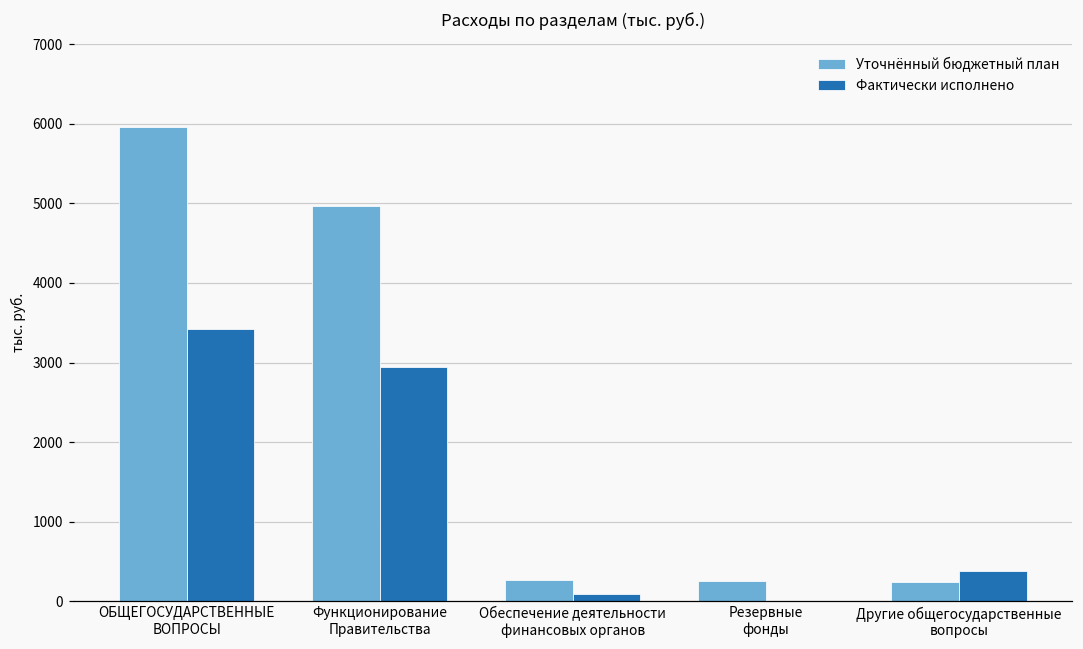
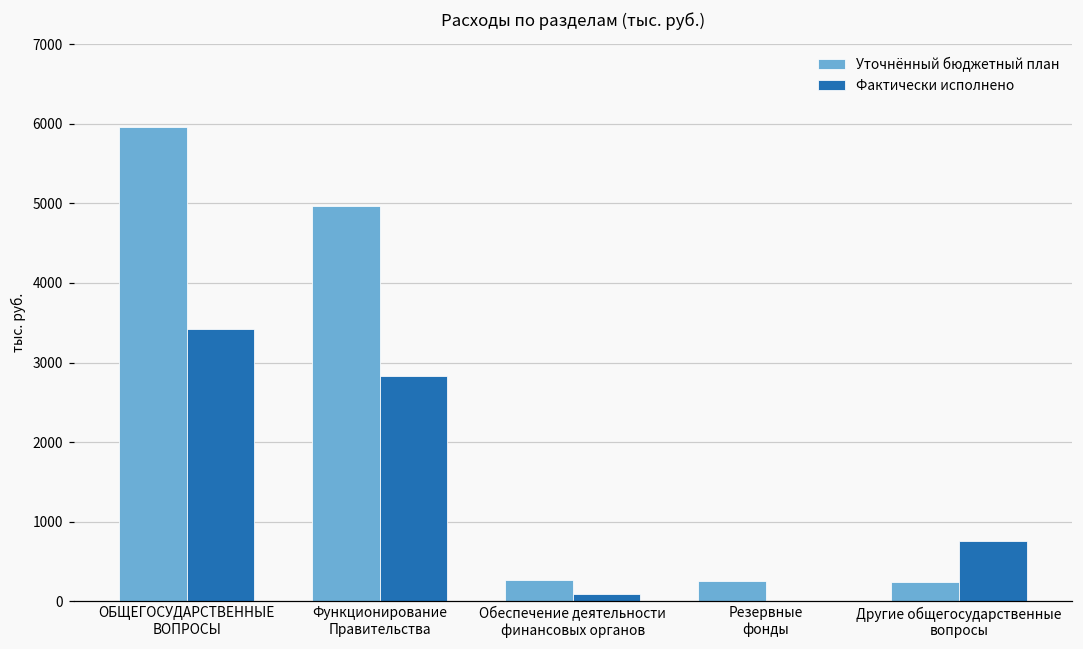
  {
    "Уточнённый бюджетный план": {
      "ОБЩЕГОСУДАРСТВЕННЫЕ ВОПРОСЫ": 6000,
      "Функционирование Правительства": 5000,
      "Обеспечение деятельности финансовых органов": 300,
      "Резервные фонды": 200,
      "Другие общегосударственные вопросы": 200
    },
    "Фактически исполнено": {
      "ОБЩЕГОСУДАРСТВЕННЫЕ ВОПРОСЫ": 3400,
-     "Функционирование Правительства": 2900,
+     "Функционирование Правительства": 2800,
      "Обеспечение деятельности финансовых органов": 100,
      "Резервные фонды": 0,
-     "Другие общегосударственные вопросы": 400
+     "Другие общегосударственные вопросы": 800
    }
  }
